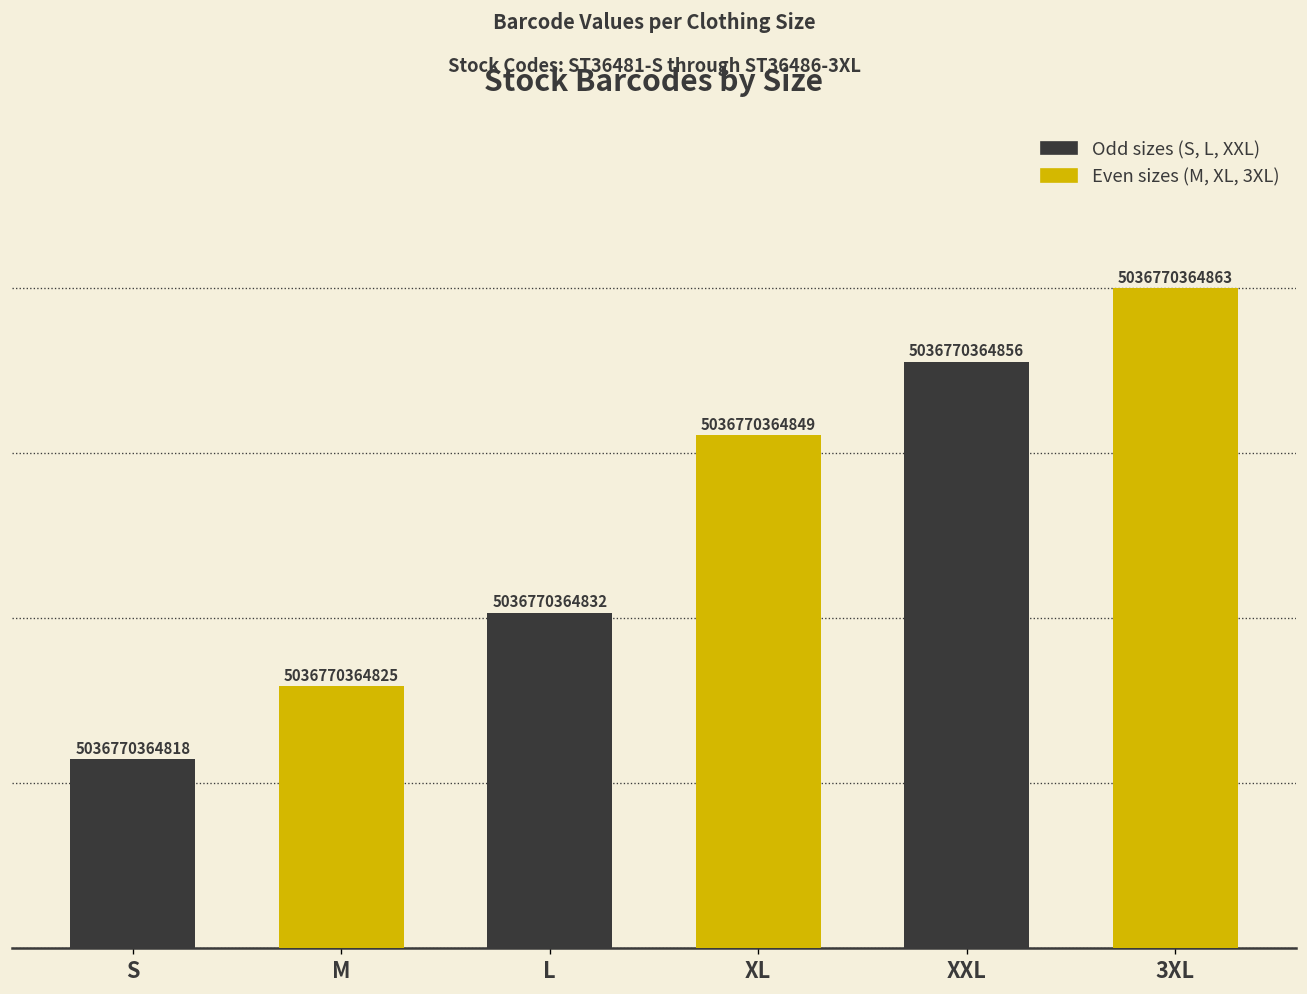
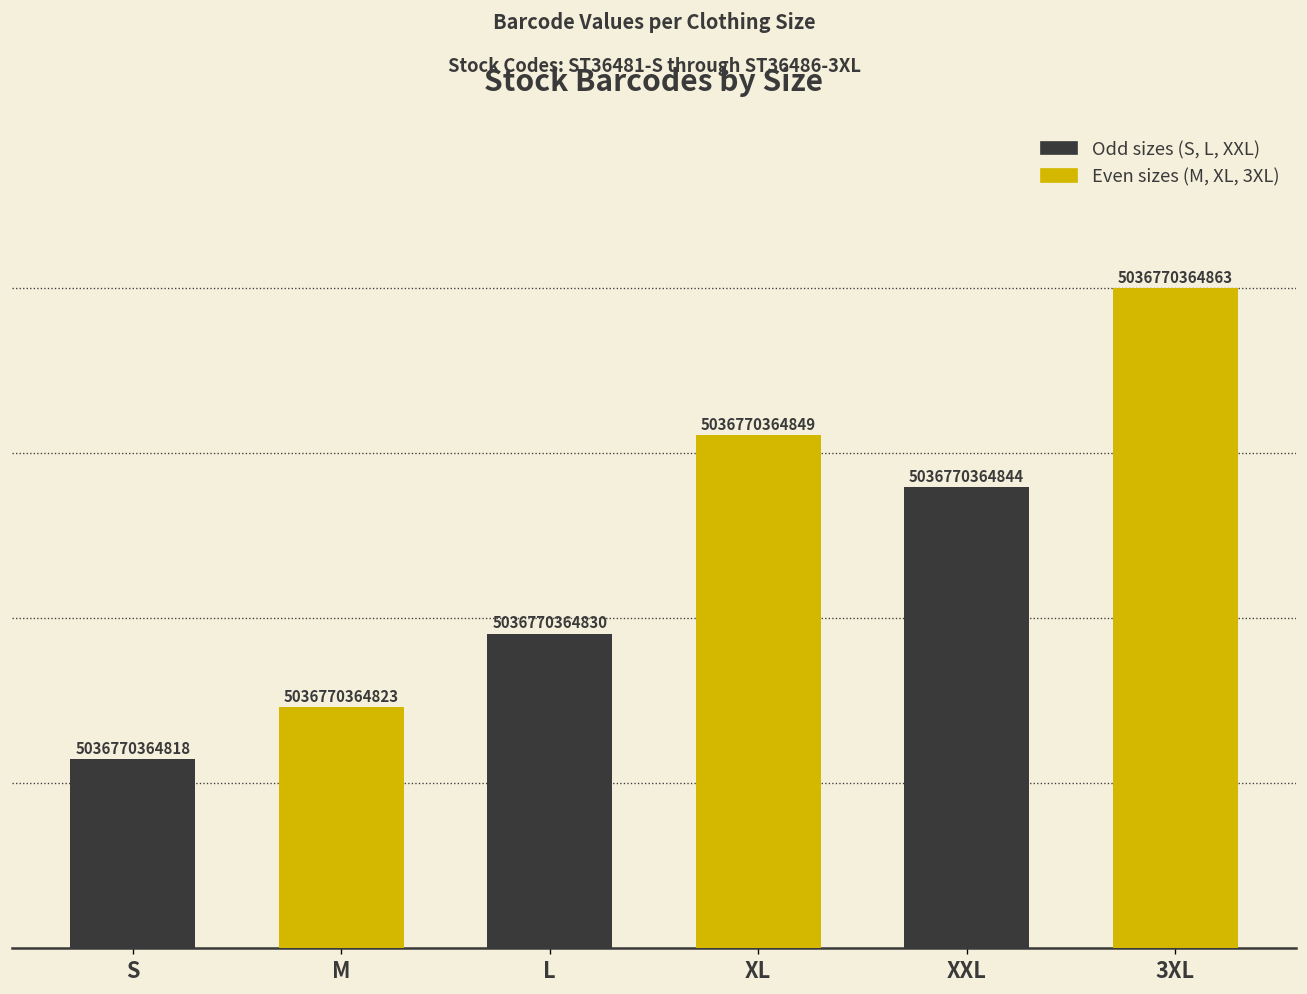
  {
-   "M": 5036770364825,
-   "L": 5036770364832,
-   "XXL": 5036770364856
+   "M": 5036770364823,
+   "L": 5036770364830,
+   "XXL": 5036770364844
  }
